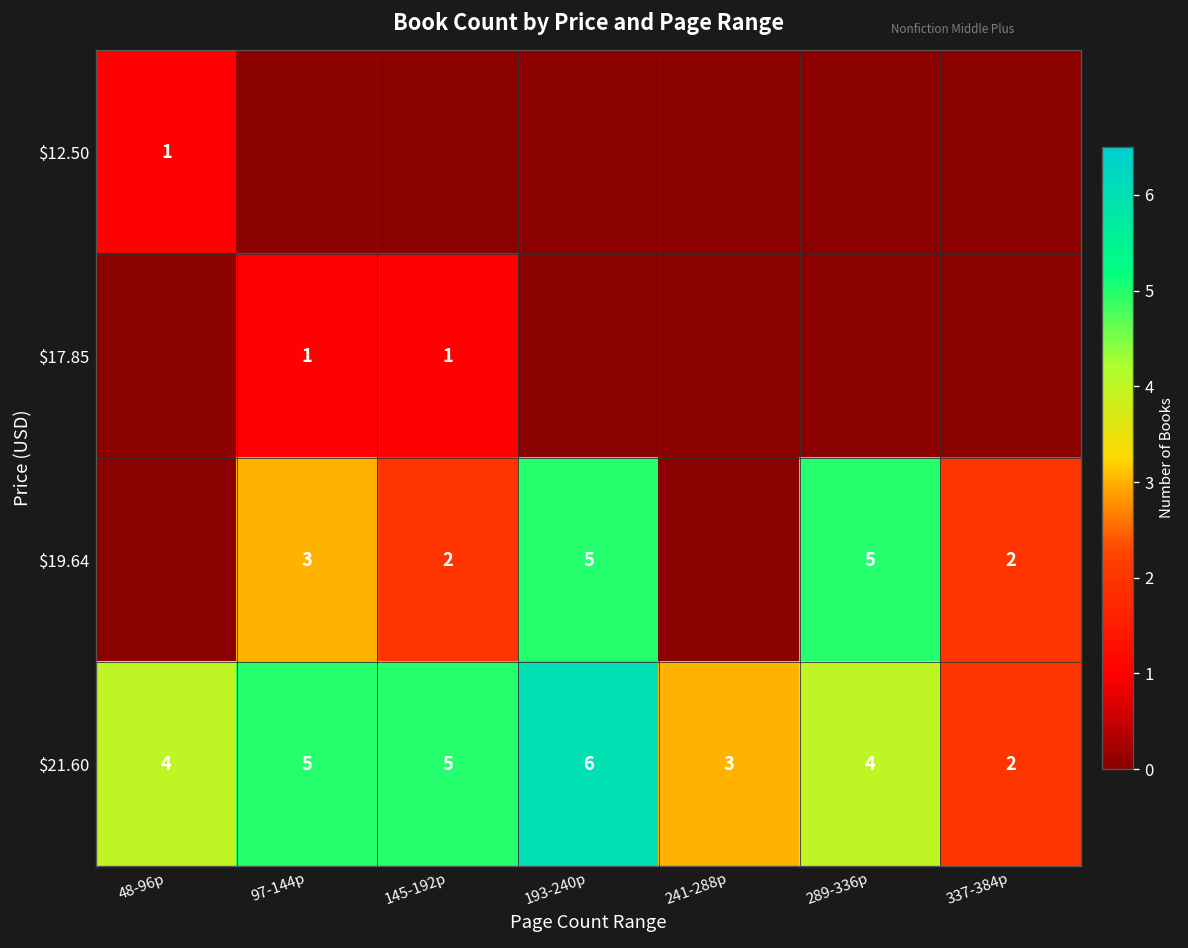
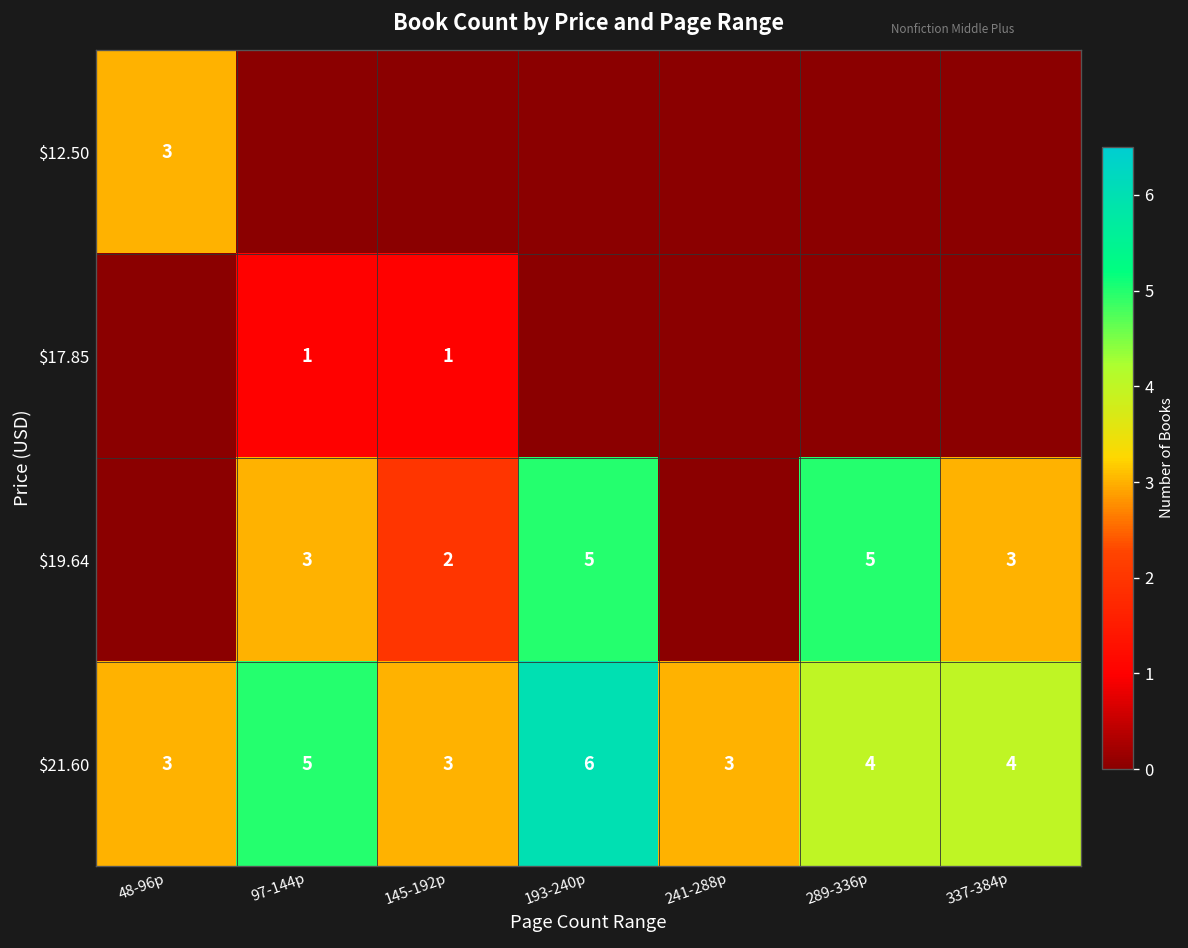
  {
    "$12.50": {
-     "48-96p": 1
+     "48-96p": 3
    },
    "$17.85": {
      "97-144p": 1,
      "145-192p": 1
    },
    "$19.64": {
      "97-144p": 3,
      "145-192p": 2,
      "193-240p": 5,
      "289-336p": 5,
-     "337-384p": 2
+     "337-384p": 3
    },
    "$21.60": {
-     "48-96p": 4,
+     "48-96p": 3,
      "97-144p": 5,
-     "145-192p": 5,
+     "145-192p": 3,
      "193-240p": 6,
      "241-288p": 3,
      "289-336p": 4,
-     "337-384p": 2
+     "337-384p": 4
    }
  }
